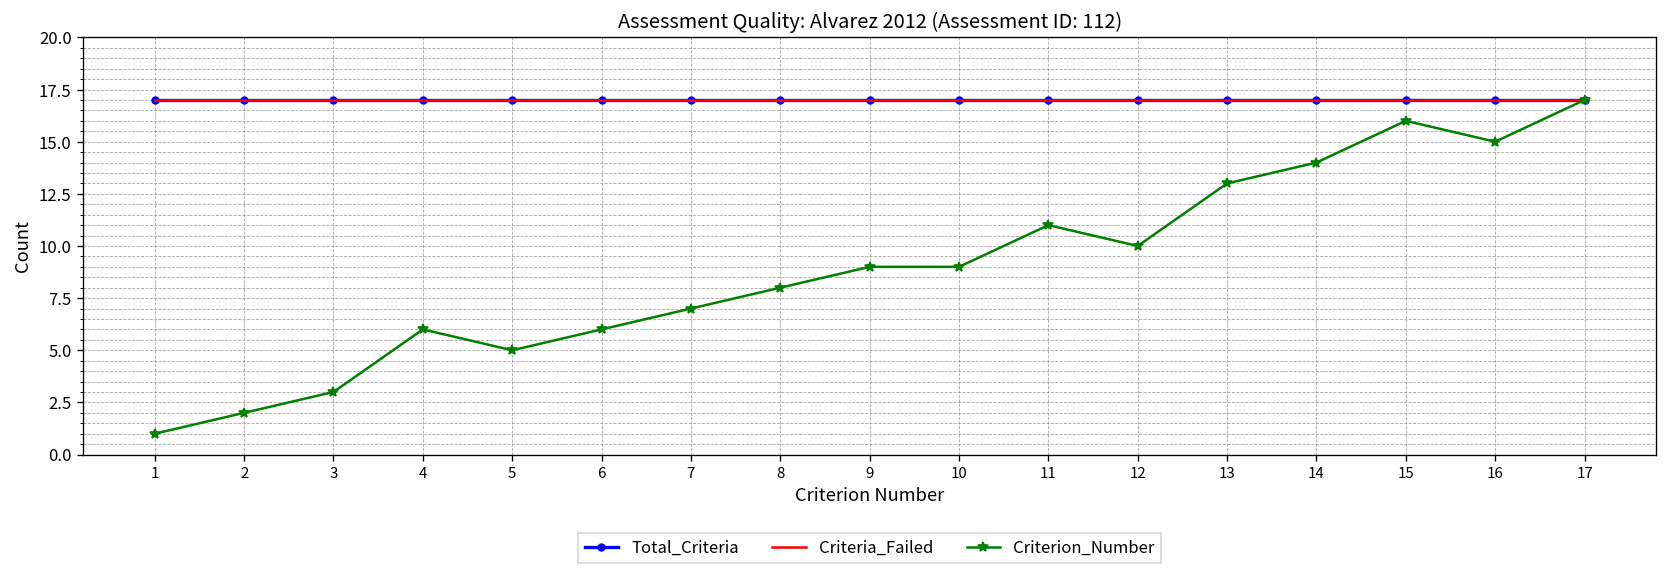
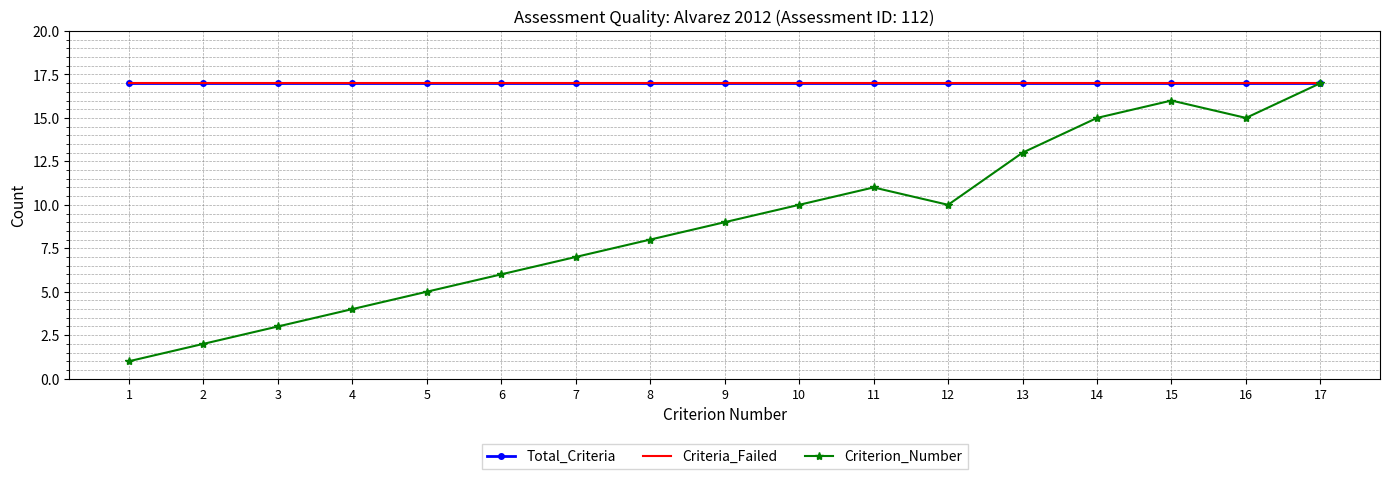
  {
    "Criteria_Failed": {
      "1": 17,
      "2": 17,
      "3": 17,
      "4": 17,
      "5": 17,
      "6": 17,
      "7": 17,
      "8": 17,
      "9": 17,
      "10": 17,
      "11": 17,
      "12": 17,
      "13": 17,
      "14": 17,
      "15": 17,
      "16": 17
    },
    "Criterion_Number": {
      "1": 1,
      "2": 2,
      "3": 3,
-     "4": 6,
+     "4": 4,
      "5": 5,
      "6": 6,
      "7": 7,
      "8": 8,
      "9": 9,
-     "10": 9,
+     "10": 10,
      "11": 11,
      "12": 10,
      "13": 13,
-     "14": 14,
+     "14": 15,
      "15": 16,
      "16": 15
    }
  }
